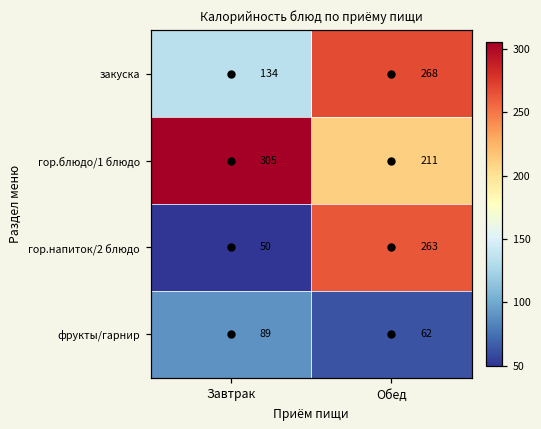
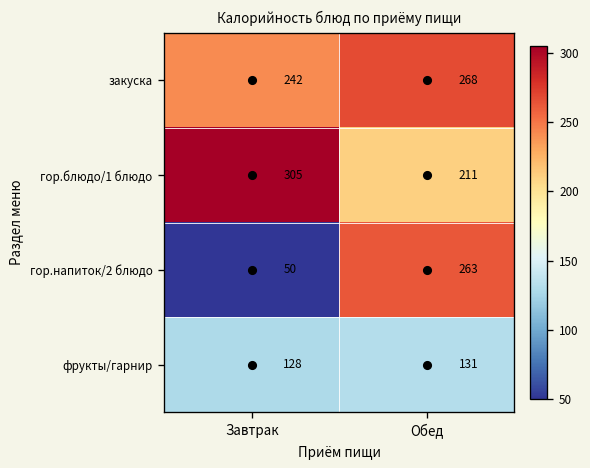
  {
    "закуска": {
-     "Завтрак": 134,
+     "Завтрак": 242,
      "Обед": 268
    },
    "гор.блюдо/1 блюдо": {
      "Завтрак": 305,
      "Обед": 211
    },
    "гор.напиток/2 блюдо": {
      "Завтрак": 50,
      "Обед": 263
    },
    "фрукты/гарнир": {
-     "Завтрак": 89,
-     "Обед": 62
+     "Завтрак": 128,
+     "Обед": 131
    }
  }
